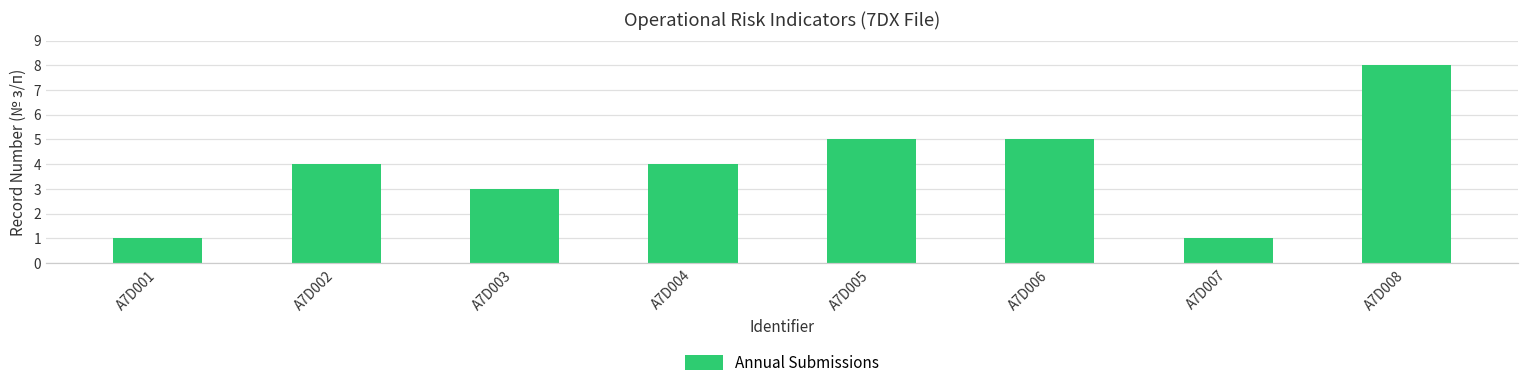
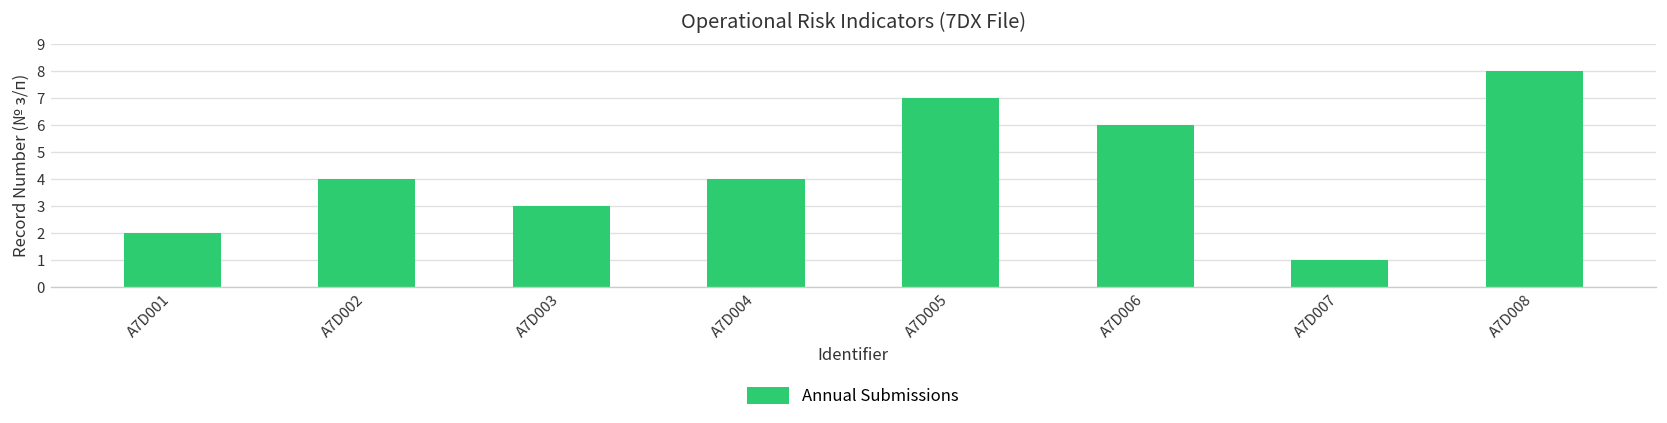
  {
-   "A7D001": 1,
+   "A7D001": 2,
    "A7D002": 4,
    "A7D003": 3,
    "A7D004": 4,
-   "A7D005": 5,
-   "A7D006": 5,
+   "A7D005": 7,
+   "A7D006": 6,
    "A7D007": 1,
    "A7D008": 8
  }
